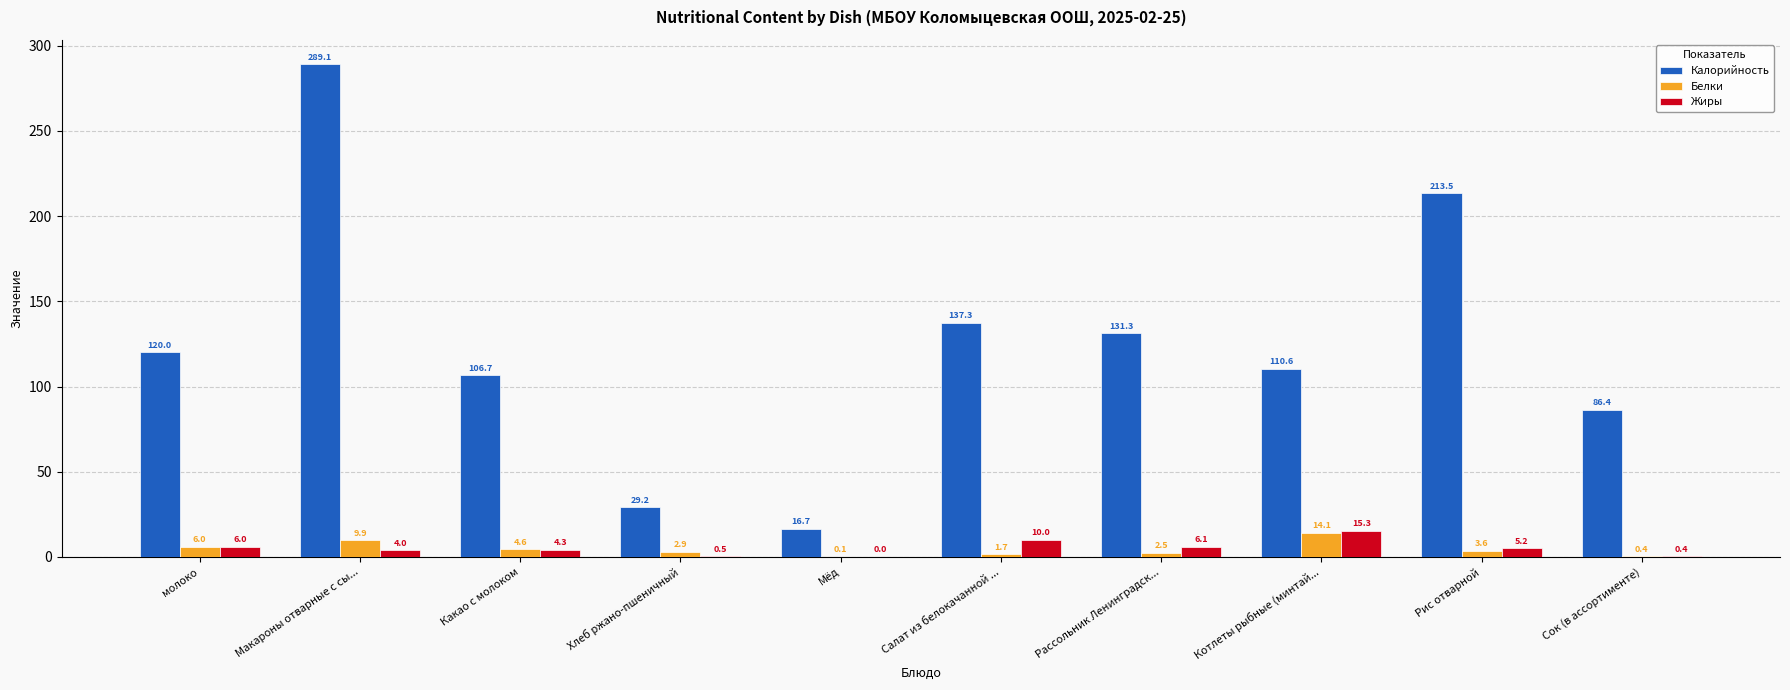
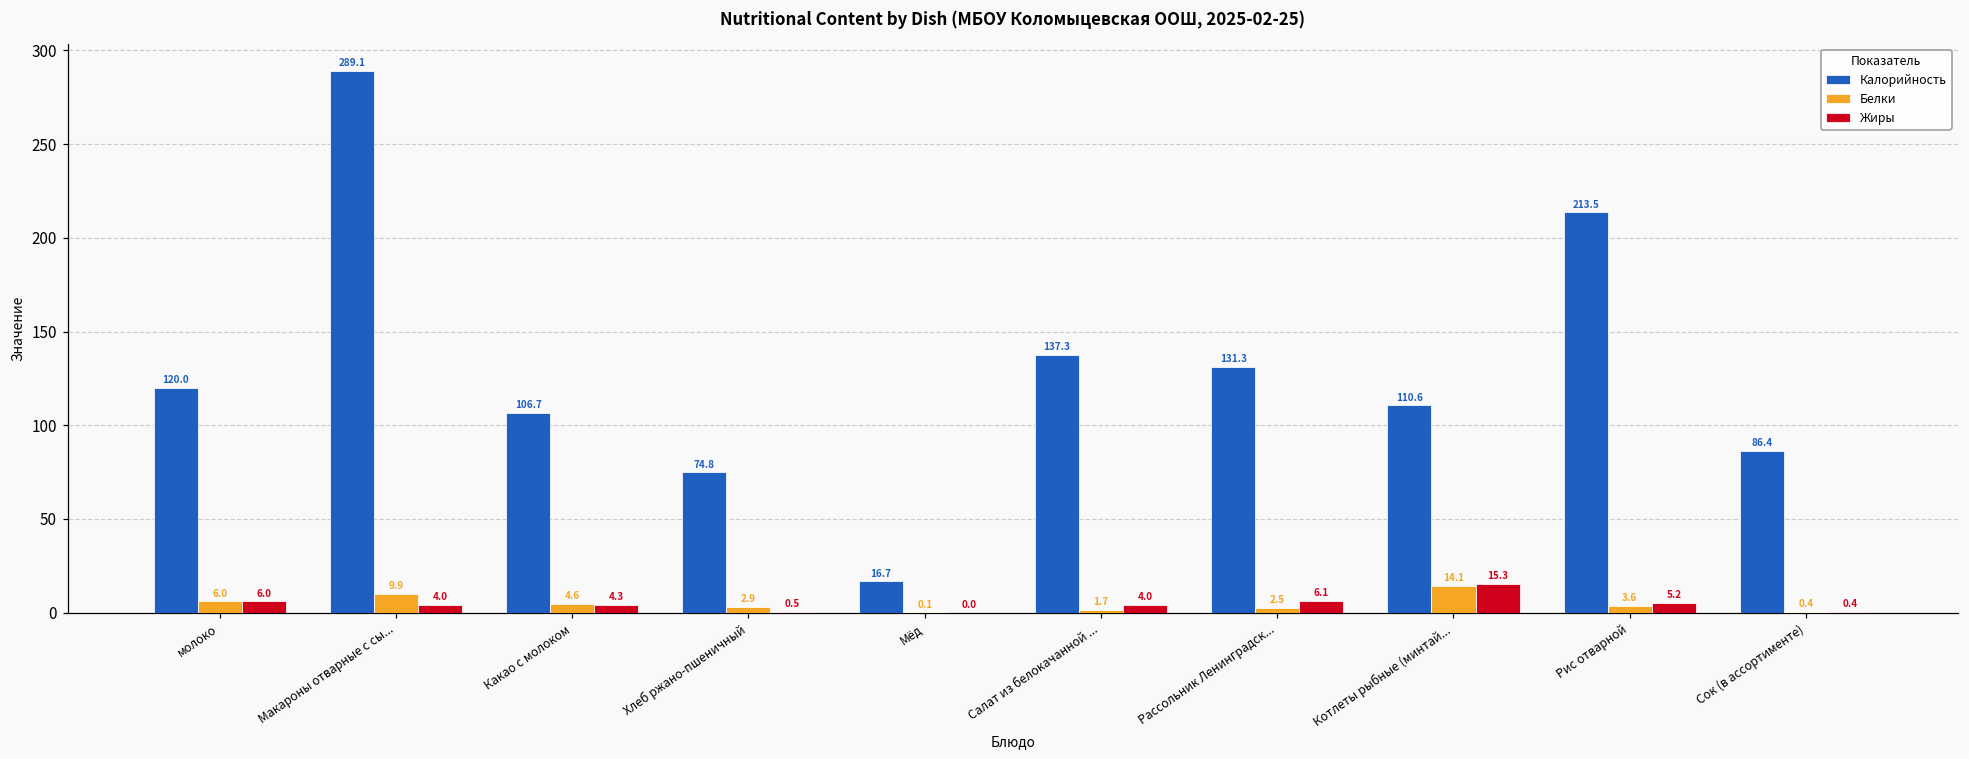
  {
    "Калорийность": {
      "молоко": 120.0,
      "Макароны отварные с сы...": 289.1,
      "Какао с молоком": 106.7,
-     "Хлеб ржано-пшеничный": 29.2,
+     "Хлеб ржано-пшеничный": 74.8,
      "Мёд": 16.7,
      "Салат из белокачанной ...": 137.3,
      "Рассольник Ленинградск...": 131.3,
      "Котлеты рыбные (минтай...": 110.6,
      "Рис отварной": 213.5,
      "Сок (в ассортименте)": 86.4
    },
    "Белки": {
      "молоко": 6.0,
      "Макароны отварные с сы...": 9.9,
      "Какао с молоком": 4.6,
      "Хлеб ржано-пшеничный": 2.9,
      "Мёд": 0.1,
      "Салат из белокачанной ...": 1.7,
      "Рассольник Ленинградск...": 2.5,
      "Котлеты рыбные (минтай...": 14.1,
      "Рис отварной": 3.6,
      "Сок (в ассортименте)": 0.4
    },
    "Жиры": {
      "молоко": 6.0,
      "Макароны отварные с сы...": 4.0,
      "Какао с молоком": 4.3,
      "Хлеб ржано-пшеничный": 0.5,
      "Мёд": 0.0,
-     "Салат из белокачанной ...": 10.0,
+     "Салат из белокачанной ...": 4.0,
      "Рассольник Ленинградск...": 6.1,
      "Котлеты рыбные (минтай...": 15.3,
      "Рис отварной": 5.2,
      "Сок (в ассортименте)": 0.4
    }
  }
